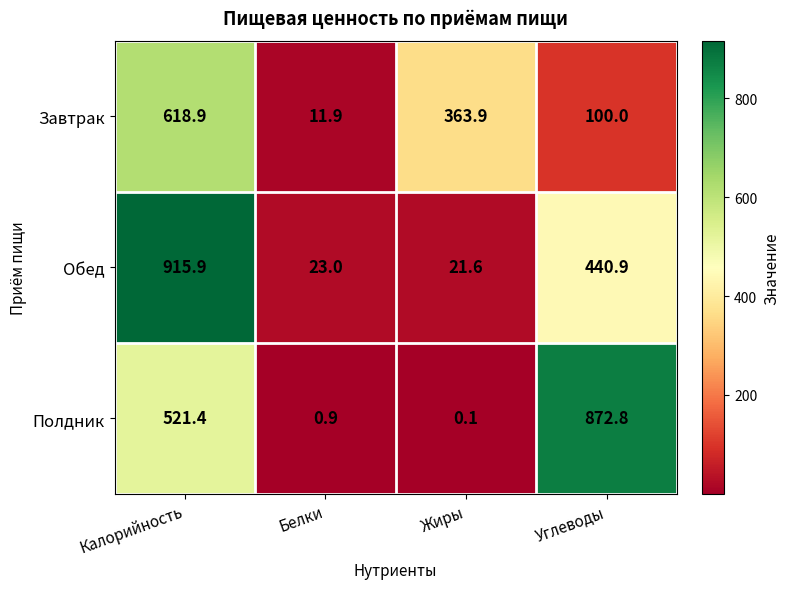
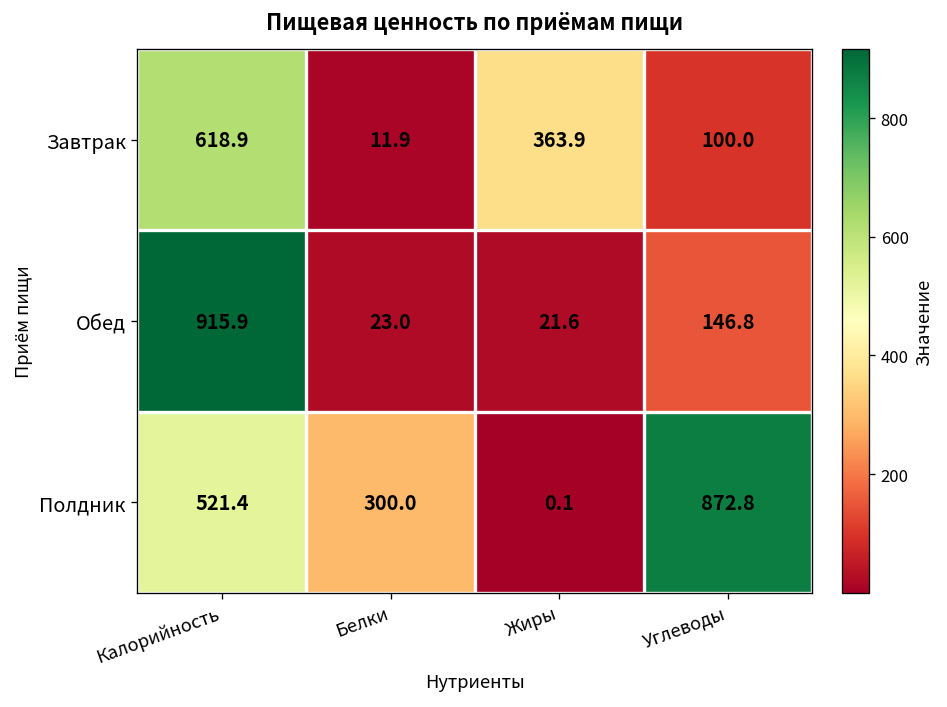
  {
    "Завтрак": {
      "Калорийность": 618.9,
      "Белки": 11.9,
      "Жиры": 363.9,
      "Углеводы": 100.0
    },
    "Обед": {
      "Калорийность": 915.9,
      "Белки": 23.0,
      "Жиры": 21.6,
-     "Углеводы": 440.9
+     "Углеводы": 146.8
    },
    "Полдник": {
      "Калорийность": 521.4,
-     "Белки": 0.9,
+     "Белки": 300.0,
      "Жиры": 0.1,
      "Углеводы": 872.8
    }
  }
